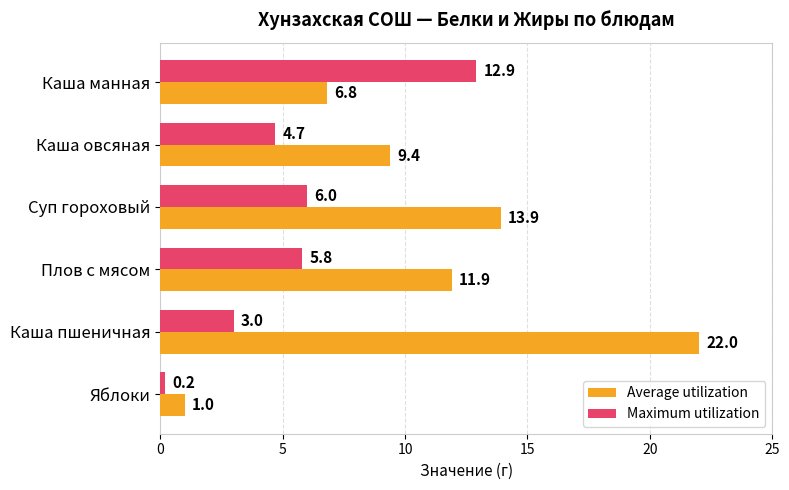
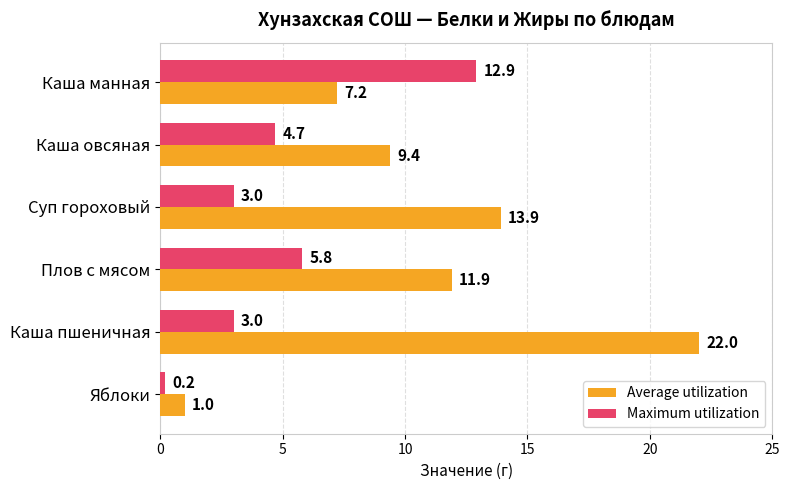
  {
    "Average utilization": {
-     "Каша манная": 6.8,
+     "Каша манная": 7.2,
      "Каша овсяная": 9.4,
      "Суп гороховый": 13.9,
      "Плов с мясом": 11.9,
      "Каша пшеничная": 22.0,
      "Яблоки": 1.0
    },
    "Maximum utilization": {
      "Каша манная": 12.9,
      "Каша овсяная": 4.7,
-     "Суп гороховый": 6.0,
+     "Суп гороховый": 3.0,
      "Плов с мясом": 5.8,
      "Каша пшеничная": 3.0,
      "Яблоки": 0.2
    }
  }
